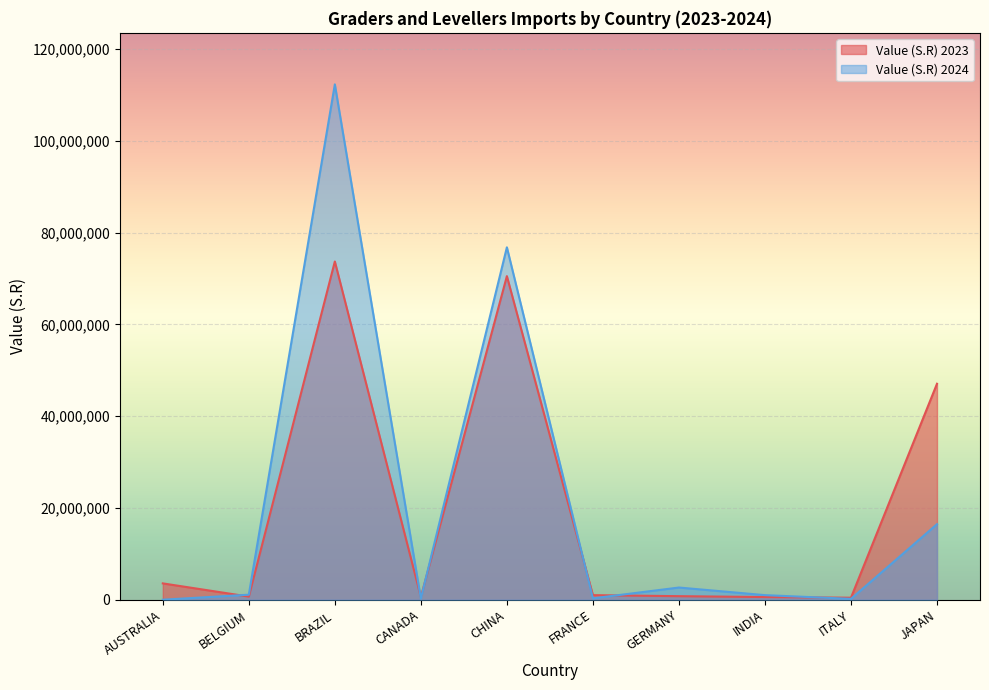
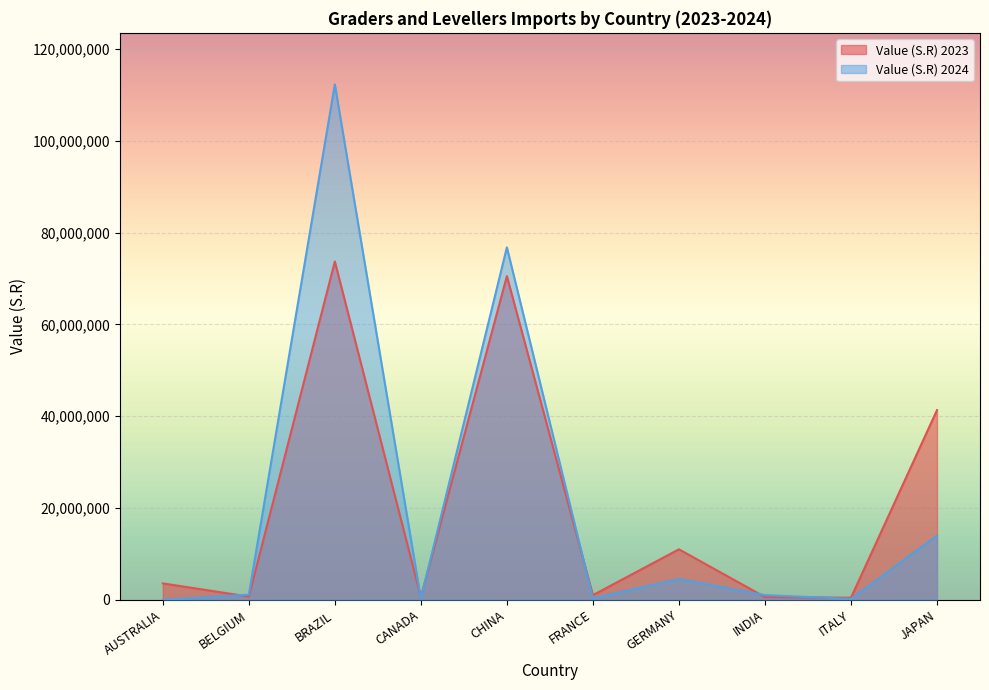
  {
    "Value (S.R) 2023": {
      "AUSTRALIA": "4,000,000",
      "BRAZIL": "74,000,000",
      "CHINA": "71,000,000",
      "FRANCE": "1,000,000",
-     "GERMANY": "1,000,000",
-     "JAPAN": "47,000,000"
+     "GERMANY": "11,000,000",
+     "JAPAN": "41,000,000"
    },
    "Value (S.R) 2024": {
      "AUSTRALIA": "0",
      "BRAZIL": "112,000,000",
      "CHINA": "77,000,000",
      "FRANCE": "0",
-     "GERMANY": "3,000,000",
-     "JAPAN": "16,000,000"
+     "GERMANY": "5,000,000",
+     "JAPAN": "14,000,000"
    }
  }
